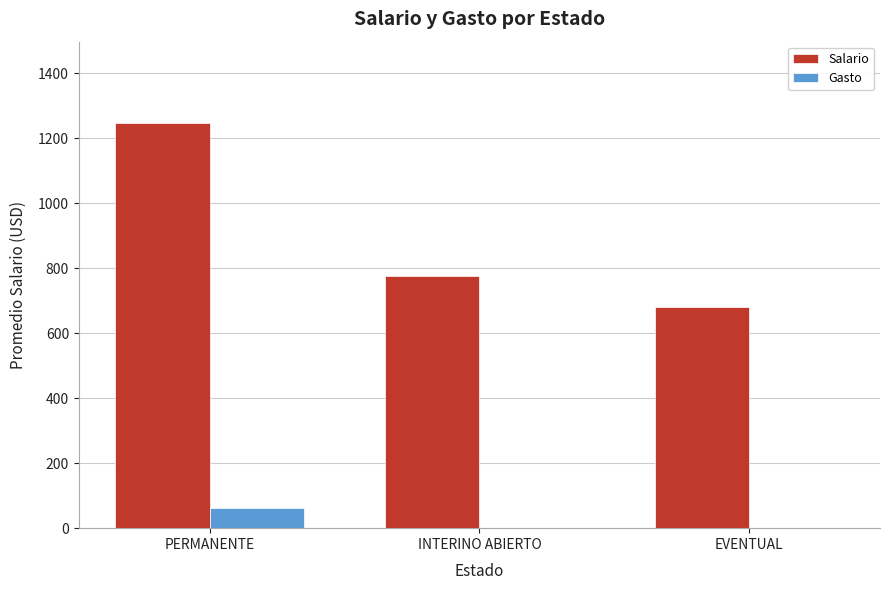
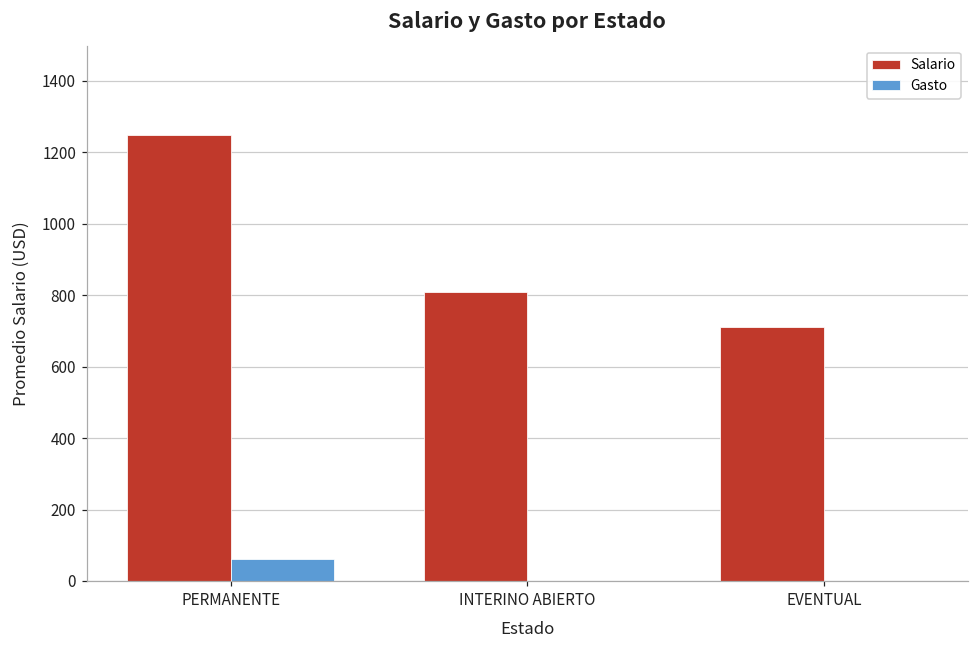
  {
    "Salario": {
      "PERMANENTE": 1250,
-     "INTERINO ABIERTO": 780,
-     "EVENTUAL": 680
+     "INTERINO ABIERTO": 810,
+     "EVENTUAL": 710
    },
    "Gasto": {
      "PERMANENTE": 60,
      "INTERINO ABIERTO": 0,
      "EVENTUAL": 0
    }
  }
